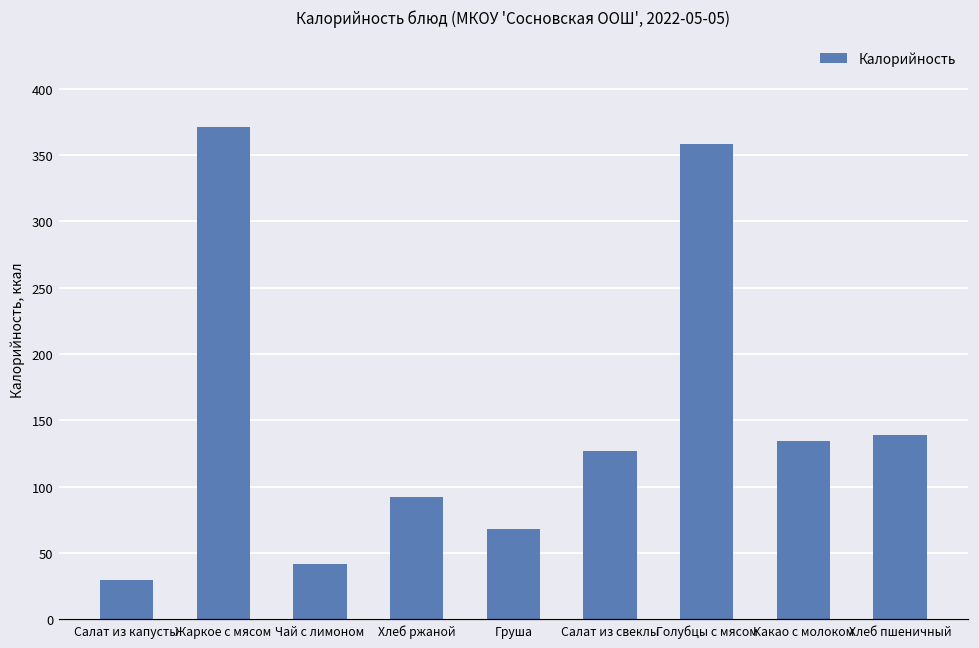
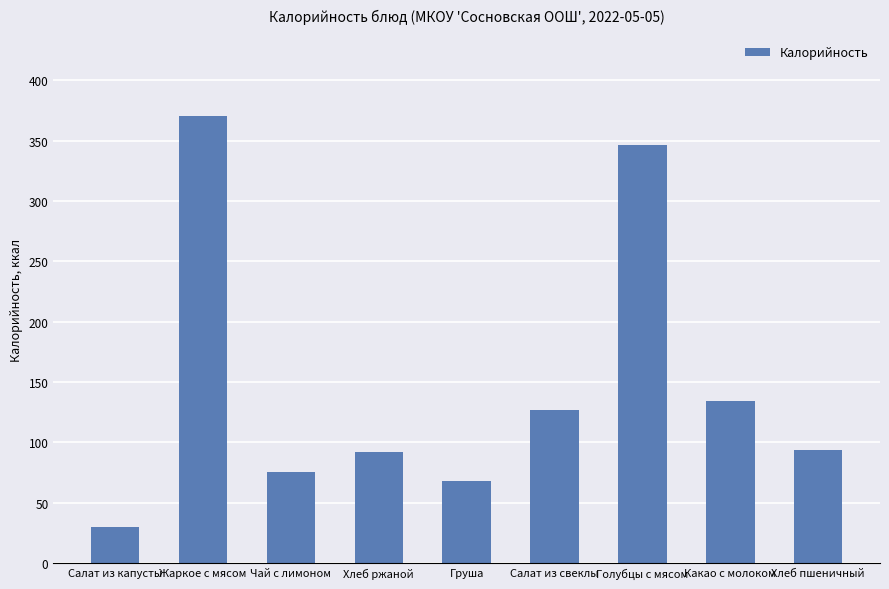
  {
    "Салат из капусты": 30,
    "Жаркое с мясом": 371,
-   "Чай с лимоном": 42,
+   "Чай с лимоном": 75,
    "Хлеб ржаной": 92,
    "Груша": 68,
    "Салат из свеклы": 127,
-   "Голубцы с мясом": 358,
+   "Голубцы с мясом": 347,
    "Какао с молоком": 134,
-   "Хлеб пшеничный": 139
+   "Хлеб пшеничный": 94
  }
